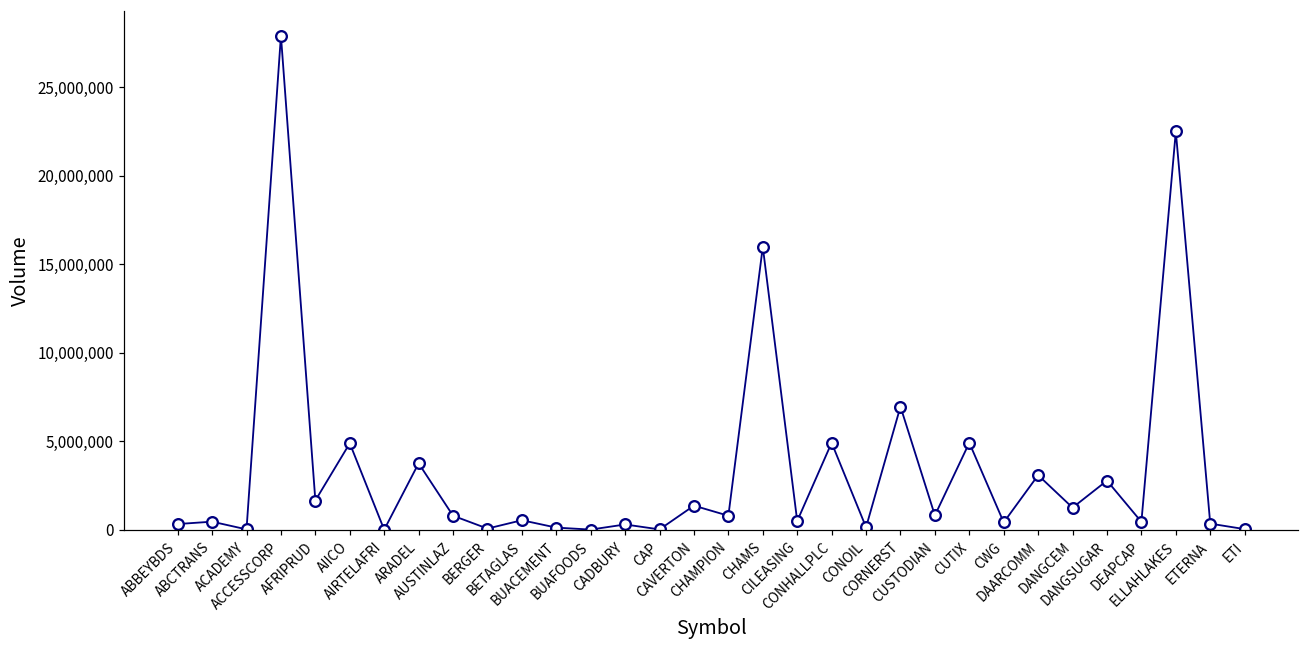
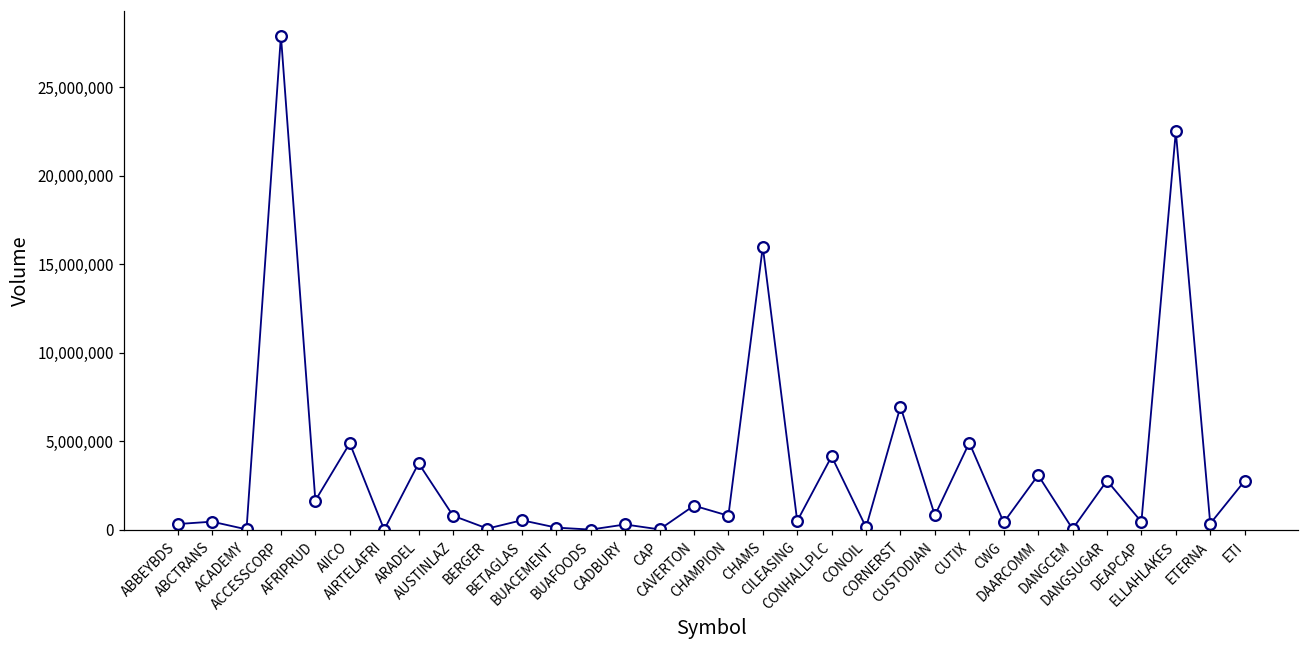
  {
    "ABBEYBDS": "300,000",
    "ABCTRANS": "500,000",
    "ACADEMY": "0",
    "ACCESSCORP": "27,900,000",
    "AFRIPRUD": "1,600,000",
    "AIICO": "4,900,000",
    "AIRTELAFRI": "0",
    "ARADEL": "3,800,000",
    "AUSTINLAZ": "800,000",
    "BERGER": "100,000",
    "BETAGLAS": "500,000",
    "BUACEMENT": "100,000",
    "BUAFOODS": "0",
    "CADBURY": "300,000",
    "CAP": "0",
    "CAVERTON": "1,400,000",
    "CHAMPION": "800,000",
    "CHAMS": "16,000,000",
    "CILEASING": "500,000",
-   "CONHALLPLC": "4,900,000",
+   "CONHALLPLC": "4,100,000",
    "CONOIL": "100,000",
    "CORNERST": "7,000,000",
    "CUSTODIAN": "800,000",
    "CUTIX": "4,900,000",
    "CWG": "400,000",
    "DAARCOMM": "3,100,000",
-   "DANGCEM": "1,200,000",
+   "DANGCEM": "0",
    "DANGSUGAR": "2,800,000",
    "DEAPCAP": "400,000",
    "ELLAHLAKES": "22,500,000",
    "ETERNA": "300,000",
-   "ETI": "0"
+   "ETI": "2,800,000"
  }
